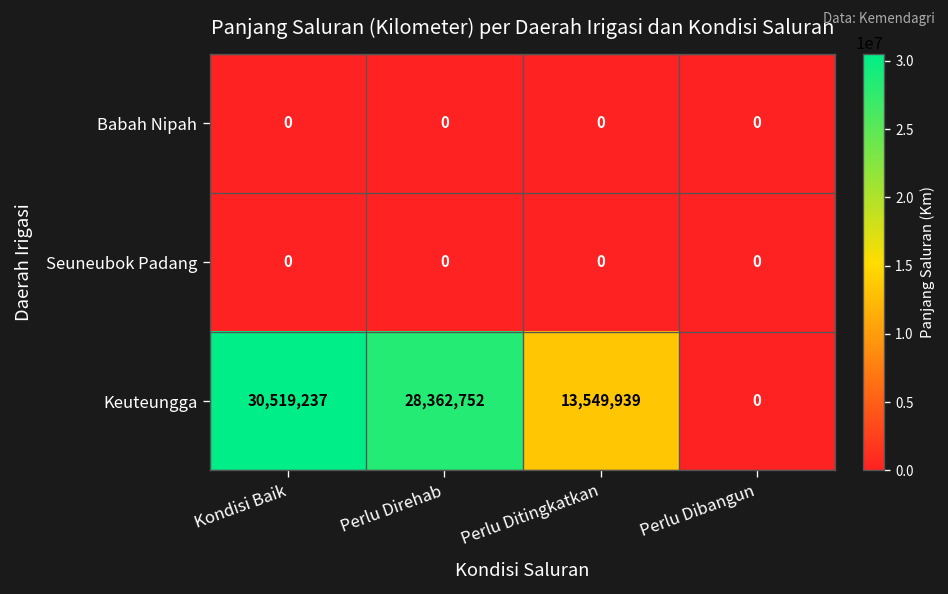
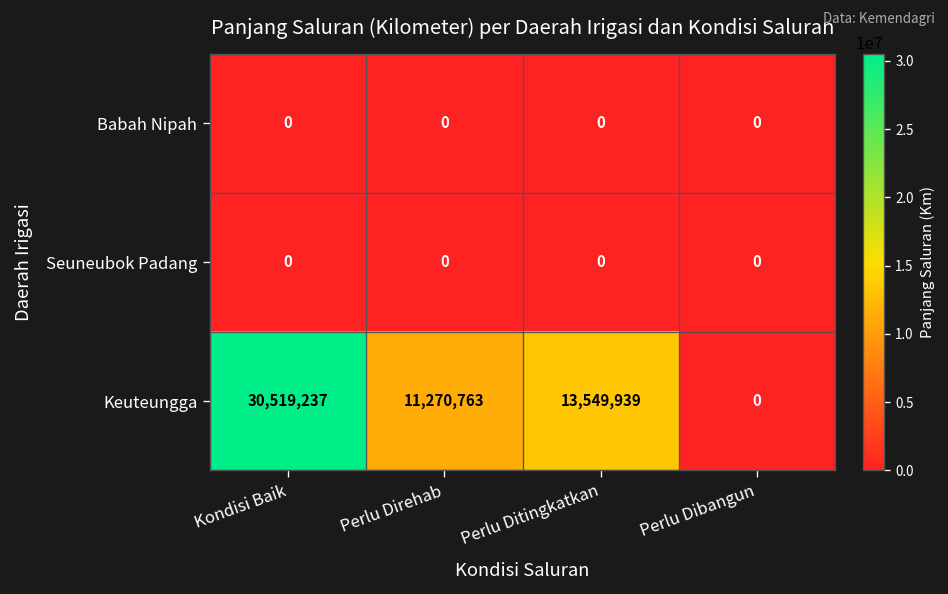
  {
    "Babah Nipah": {
      "Kondisi Baik": "0",
      "Perlu Direhab": "0",
      "Perlu Ditingkatkan": "0",
      "Perlu Dibangun": "0"
    },
    "Seuneubok Padang": {
      "Kondisi Baik": "0",
      "Perlu Direhab": "0",
      "Perlu Ditingkatkan": "0",
      "Perlu Dibangun": "0"
    },
    "Keuteungga": {
      "Kondisi Baik": "30,519,237",
-     "Perlu Direhab": "28,362,752",
+     "Perlu Direhab": "11,270,763",
      "Perlu Ditingkatkan": "13,549,939",
      "Perlu Dibangun": "0"
    }
  }
